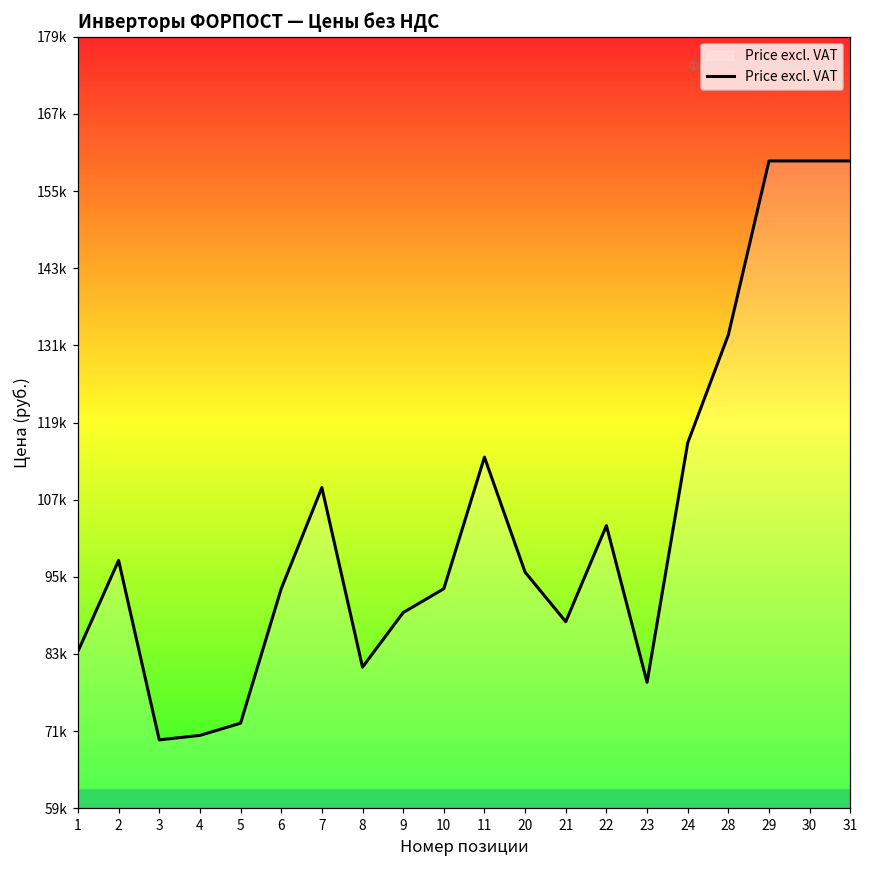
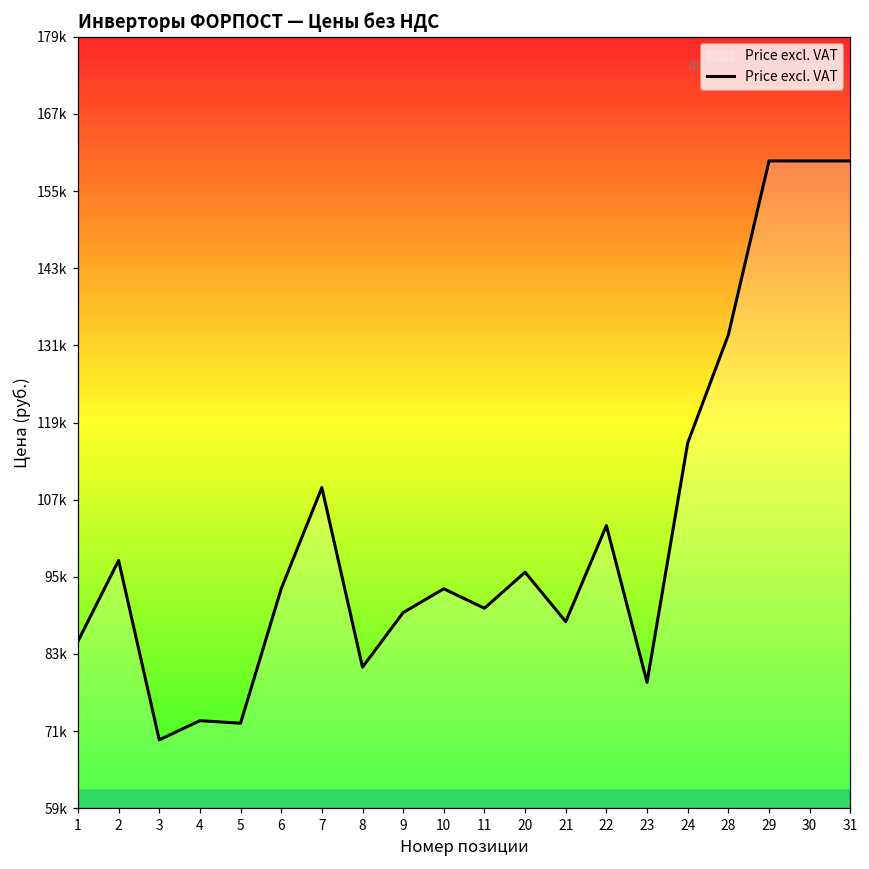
  {
-   "1": 84000,
+   "1": 86000,
    "2": 98000,
    "3": 70000,
-   "4": 71000,
+   "4": 73000,
    "5": 73000,
    "6": 94000,
    "7": 109000,
    "8": 82000,
    "9": 90000,
    "10": 94000,
-   "11": 114000,
+   "11": 91000,
    "20": 96000,
    "21": 89000,
    "22": 104000,
    "23": 79000,
    "24": 116000,
    "28": 133000,
    "29": 160000,
    "30": 160000,
    "31": 160000
  }
